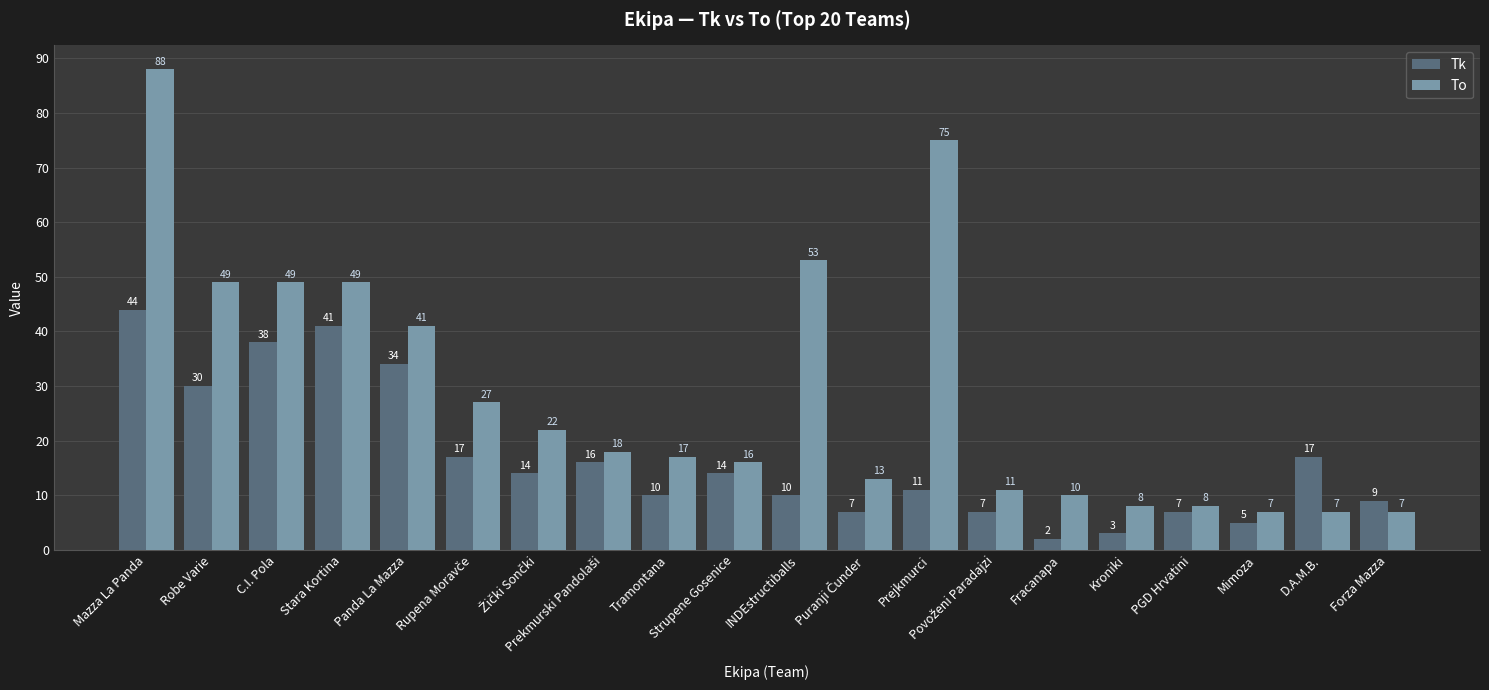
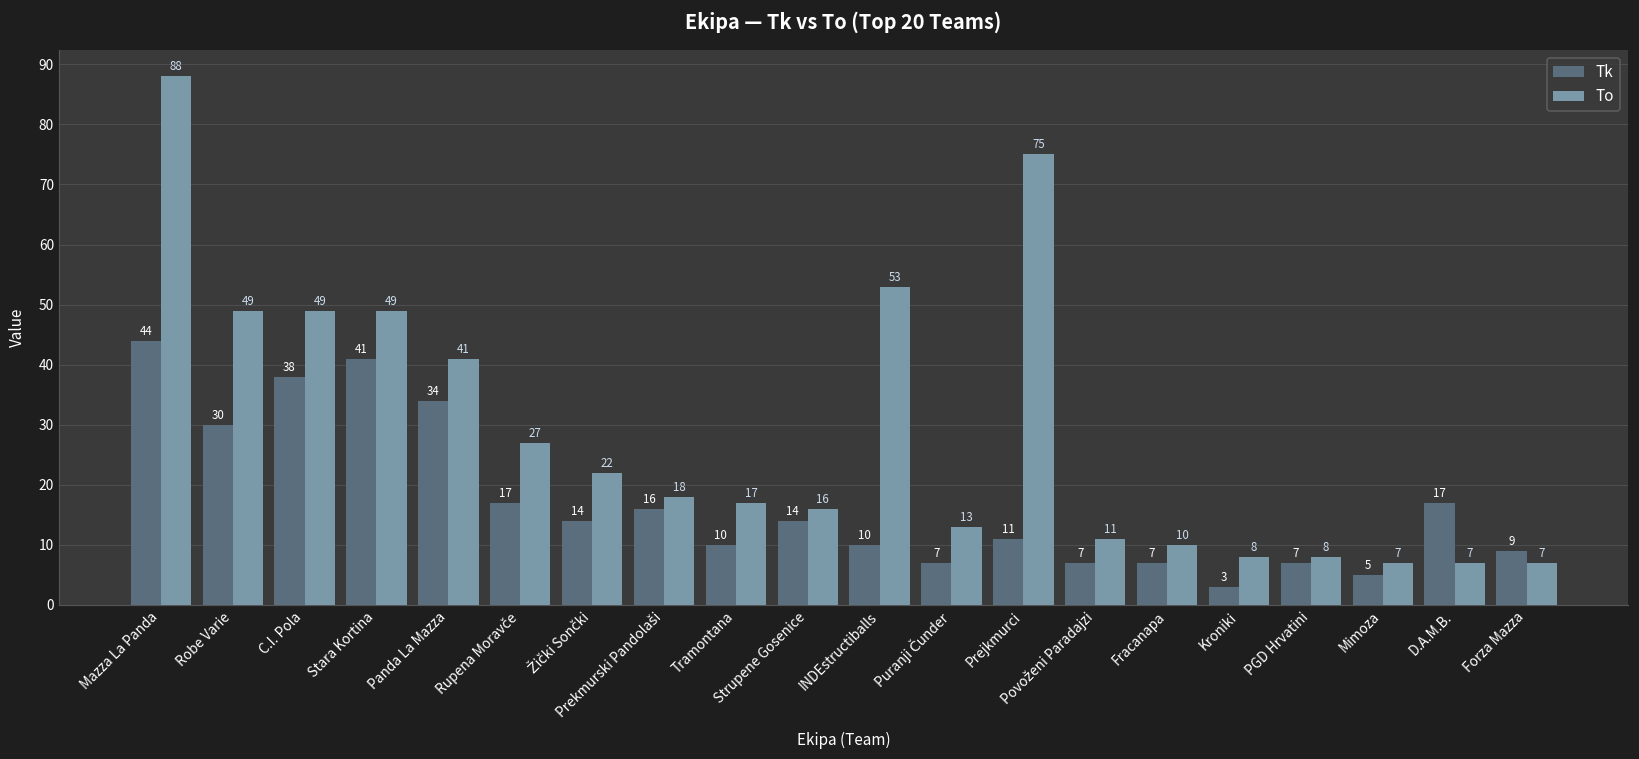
  {
    "Tk": {
      "Mazza La Panda": 44,
      "Robe Varie": 30,
      "C.I. Pola": 38,
      "Stara Kortina": 41,
      "Panda La Mazza": 34,
      "Rupena Moravče": 17,
      "Žički Sončki": 14,
      "Prekmurski Pandolaši": 16,
      "Tramontana": 10,
      "Strupene Gosenice": 14,
      "INDEstructiballs": 10,
      "Puranji Čunder": 7,
      "Prejkmurci": 11,
      "Povoženi Paradajzi": 7,
-     "Fracanapa": 2,
+     "Fracanapa": 7,
      "Kroniki": 3,
      "PGD Hrvatini": 7,
      "Mimoza": 5,
      "D.A.M.B.": 17,
      "Forza Mazza": 9
    },
    "To": {
      "Mazza La Panda": 88,
      "Robe Varie": 49,
      "C.I. Pola": 49,
      "Stara Kortina": 49,
      "Panda La Mazza": 41,
      "Rupena Moravče": 27,
      "Žički Sončki": 22,
      "Prekmurski Pandolaši": 18,
      "Tramontana": 17,
      "Strupene Gosenice": 16,
      "INDEstructiballs": 53,
      "Puranji Čunder": 13,
      "Prejkmurci": 75,
      "Povoženi Paradajzi": 11,
      "Fracanapa": 10,
      "Kroniki": 8,
      "PGD Hrvatini": 8,
      "Mimoza": 7,
      "D.A.M.B.": 7,
      "Forza Mazza": 7
    }
  }
